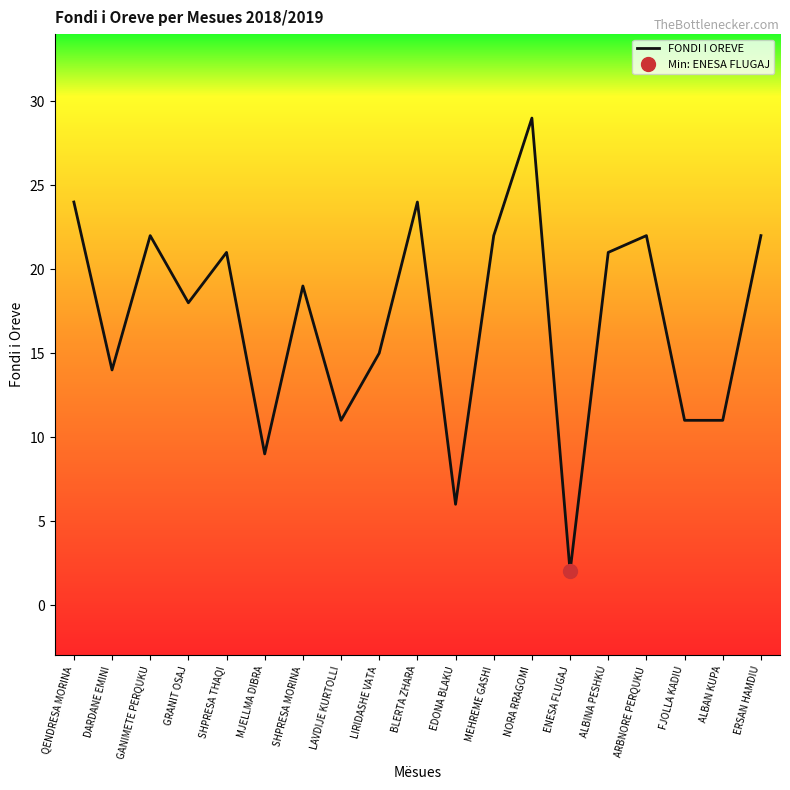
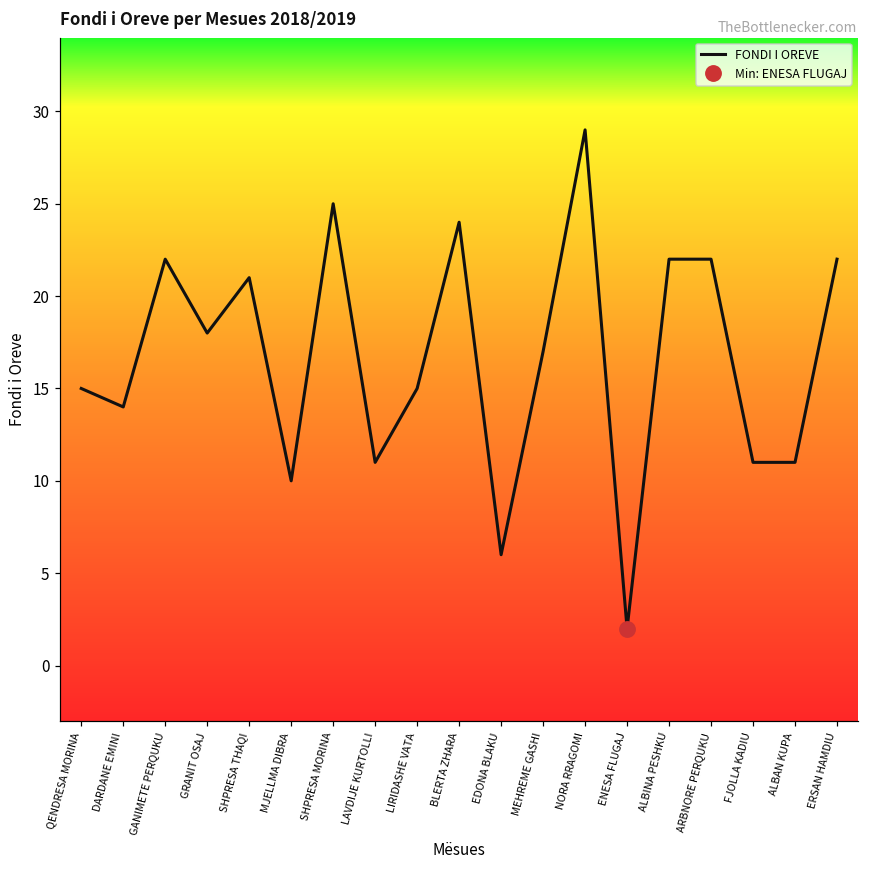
  {
    "FONDI I OREVE": {
-     "QENDRESA MORINA": 24,
+     "QENDRESA MORINA": 15,
      "DARDANE EMINI": 14,
      "GANIMETE PERQUKU": 22,
      "GRANIT OSAJ": 18,
      "SHPRESA THAQI": 21,
-     "MJELLMA DIBRA": 9,
-     "SHPRESA MORINA": 19,
+     "MJELLMA DIBRA": 10,
+     "SHPRESA MORINA": 25,
      "LAVDIJE KURTOLLI": 11,
      "LIRIDASHE VATA": 15,
      "BLERTA ZHARA": 24,
      "EDONA BLAKU": 6,
-     "MEHREME GASHI": 22,
+     "MEHREME GASHI": 17,
      "NORA RRAGOMI": 29,
-     "ALBINA PESHKU": 21,
+     "ALBINA PESHKU": 22,
      "ARBNORE PERQUKU": 22,
      "FJOLLA KADIU": 11,
      "ALBAN KUPA": 11,
      "ERSAN HAMDIU": 22
    }
  }
